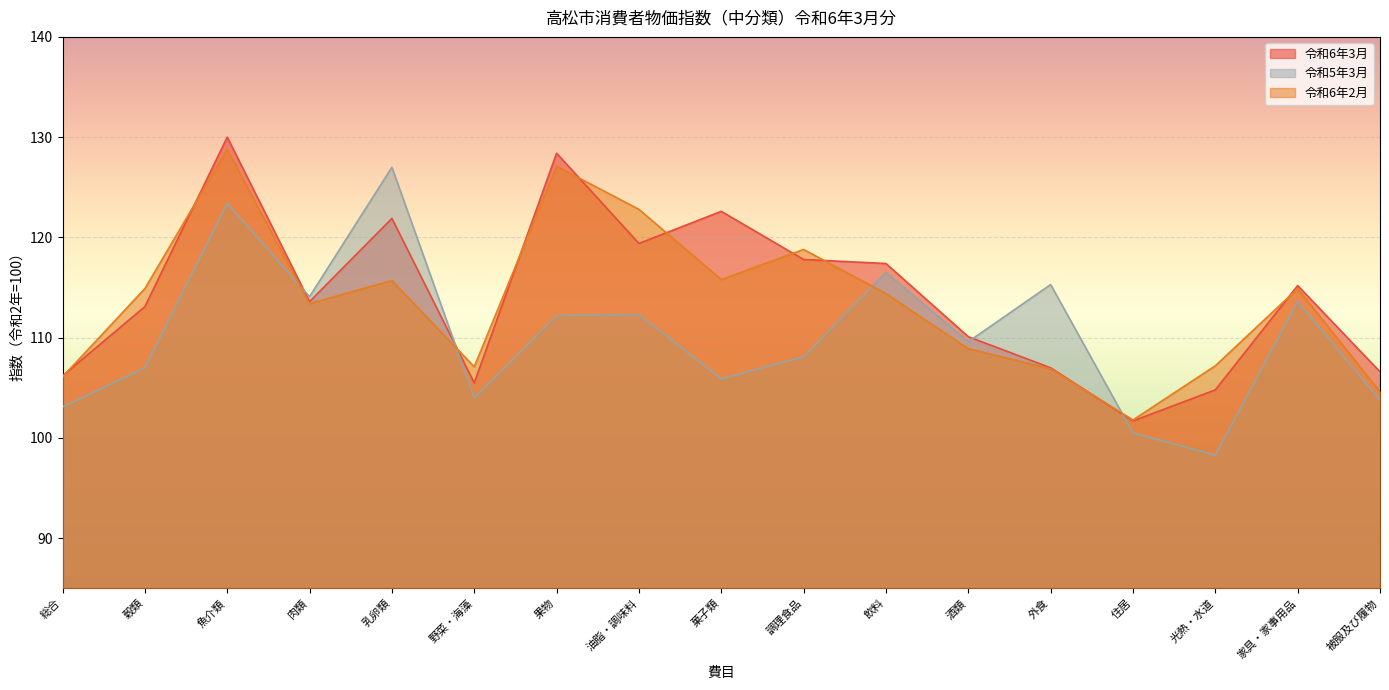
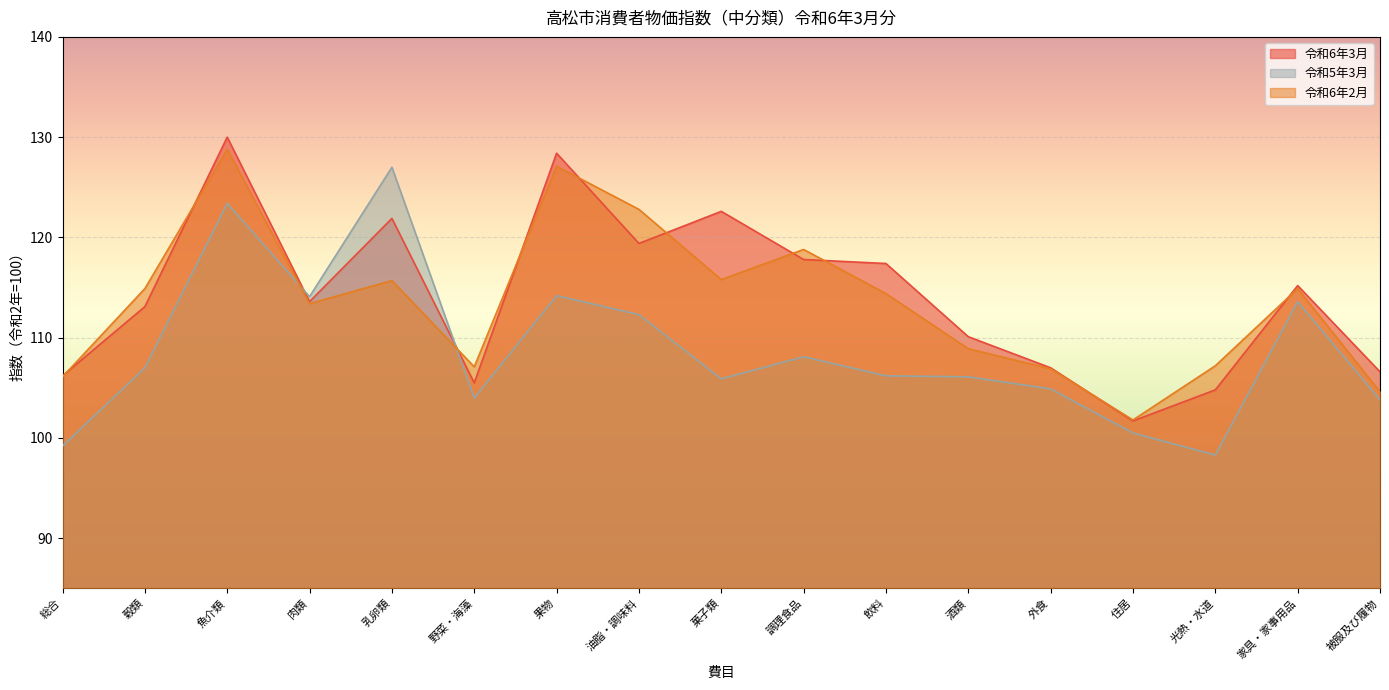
  {
    "令和5年3月": {
-     "総合": 103.1,
+     "総合": 99.2,
      "穀類": 107.0,
      "魚介類": 123.4,
      "肉類": 114.1,
      "乳卵類": 127.0,
      "野菜・海藻": 104.0,
-     "果物": 112.2,
+     "果物": 114.2,
      "油脂・調味料": 112.3,
      "菓子類": 105.9,
      "調理食品": 108.1,
-     "飲料": 116.5,
-     "酒類": 109.6,
-     "外食": 115.3,
+     "飲料": 106.2,
+     "酒類": 106.1,
+     "外食": 104.9,
      "住居": 100.5,
      "光熱・水道": 98.3,
      "家具・家事用品": 113.6,
      "被服及び履物": 103.8
    }
  }
